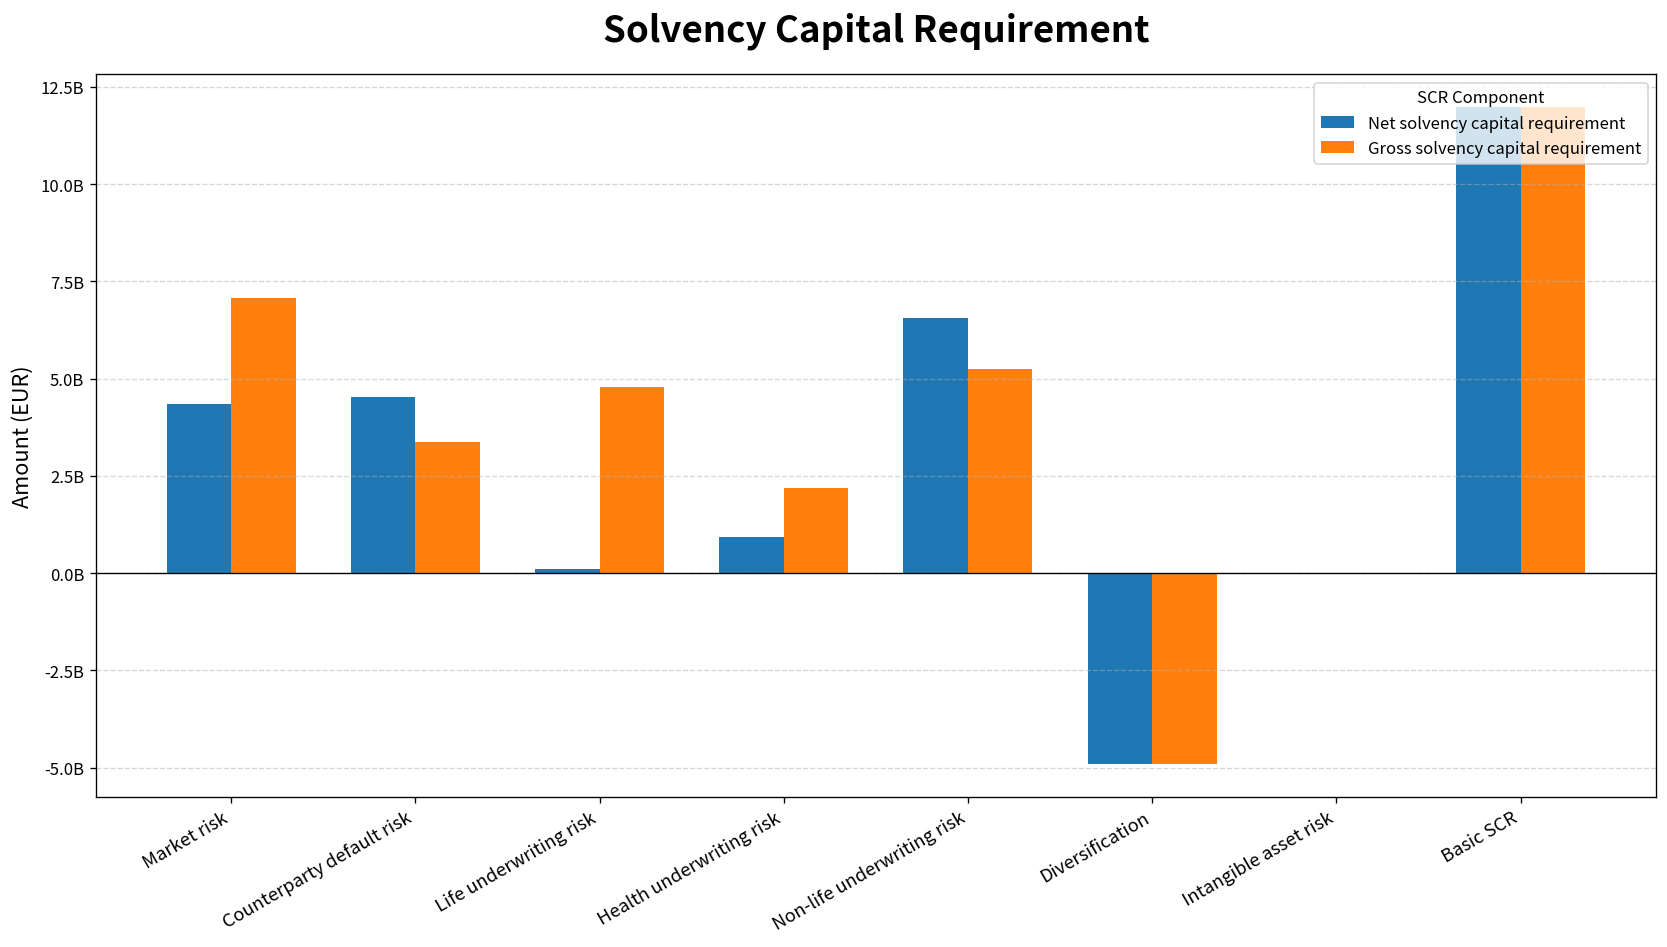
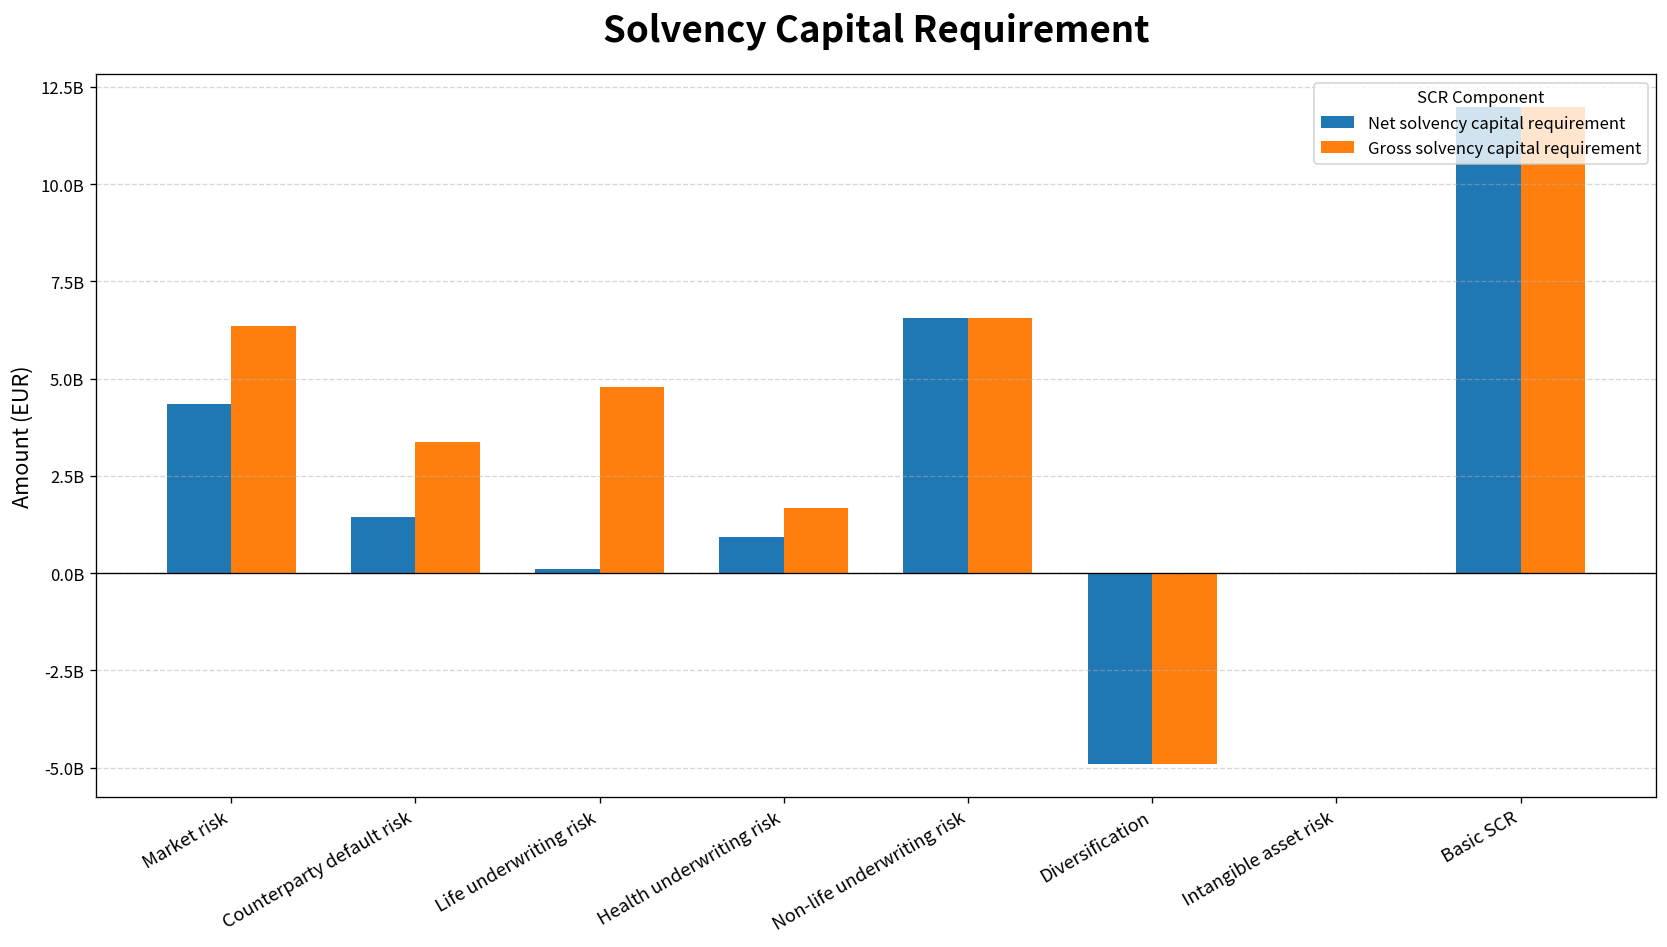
  {
    "Net solvency capital requirement": {
      "Market risk": 4400000000,
-     "Counterparty default risk": 4500000000,
+     "Counterparty default risk": 1400000000,
      "Life underwriting risk": 100000000,
      "Health underwriting risk": 900000000,
      "Non-life underwriting risk": 6600000000,
      "Diversification": -4900000000,
      "Intangible asset risk": 0
    },
    "Gross solvency capital requirement": {
-     "Market risk": 7100000000,
+     "Market risk": 6400000000,
      "Counterparty default risk": 3400000000,
      "Life underwriting risk": 4800000000,
-     "Health underwriting risk": 2200000000,
-     "Non-life underwriting risk": 5200000000,
+     "Health underwriting risk": 1700000000,
+     "Non-life underwriting risk": 6600000000,
      "Diversification": -4900000000,
      "Intangible asset risk": 0
    }
  }
